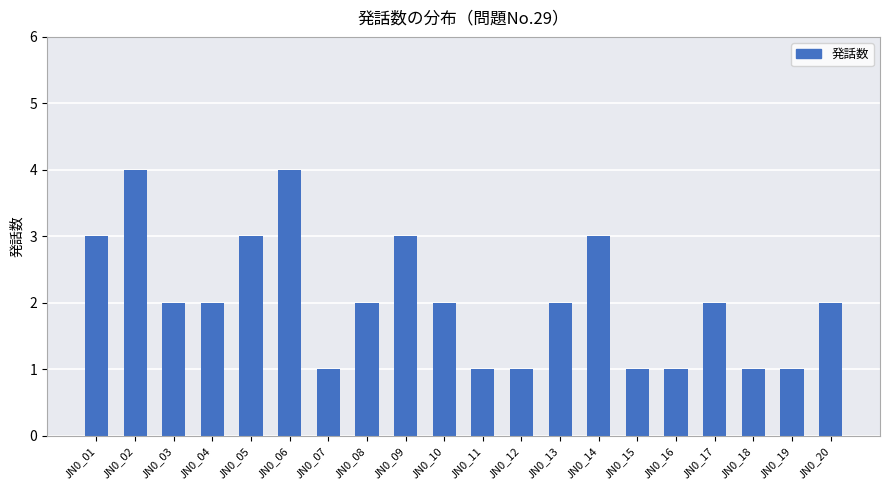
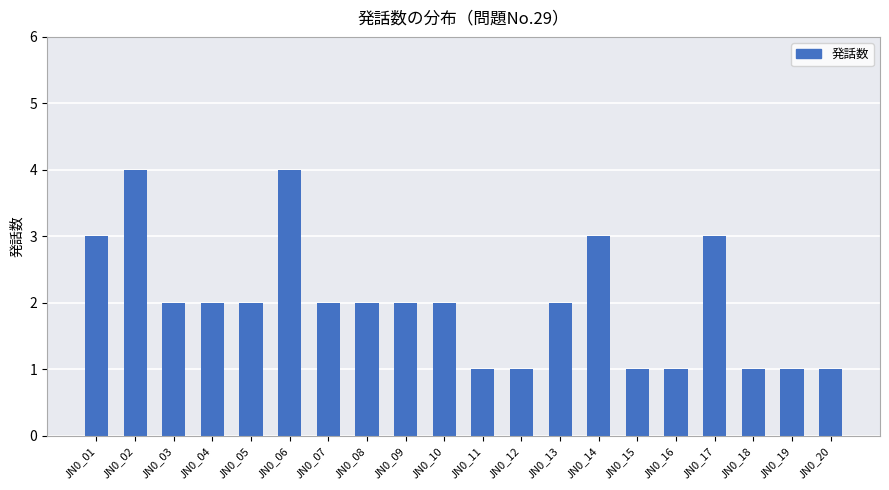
  {
    "JN0_01": 3,
    "JN0_02": 4,
    "JN0_03": 2,
    "JN0_04": 2,
-   "JN0_05": 3,
+   "JN0_05": 2,
    "JN0_06": 4,
-   "JN0_07": 1,
+   "JN0_07": 2,
    "JN0_08": 2,
-   "JN0_09": 3,
+   "JN0_09": 2,
    "JN0_10": 2,
    "JN0_11": 1,
    "JN0_12": 1,
    "JN0_13": 2,
    "JN0_14": 3,
    "JN0_15": 1,
    "JN0_16": 1,
-   "JN0_17": 2,
+   "JN0_17": 3,
    "JN0_18": 1,
    "JN0_19": 1,
-   "JN0_20": 2
+   "JN0_20": 1
  }
